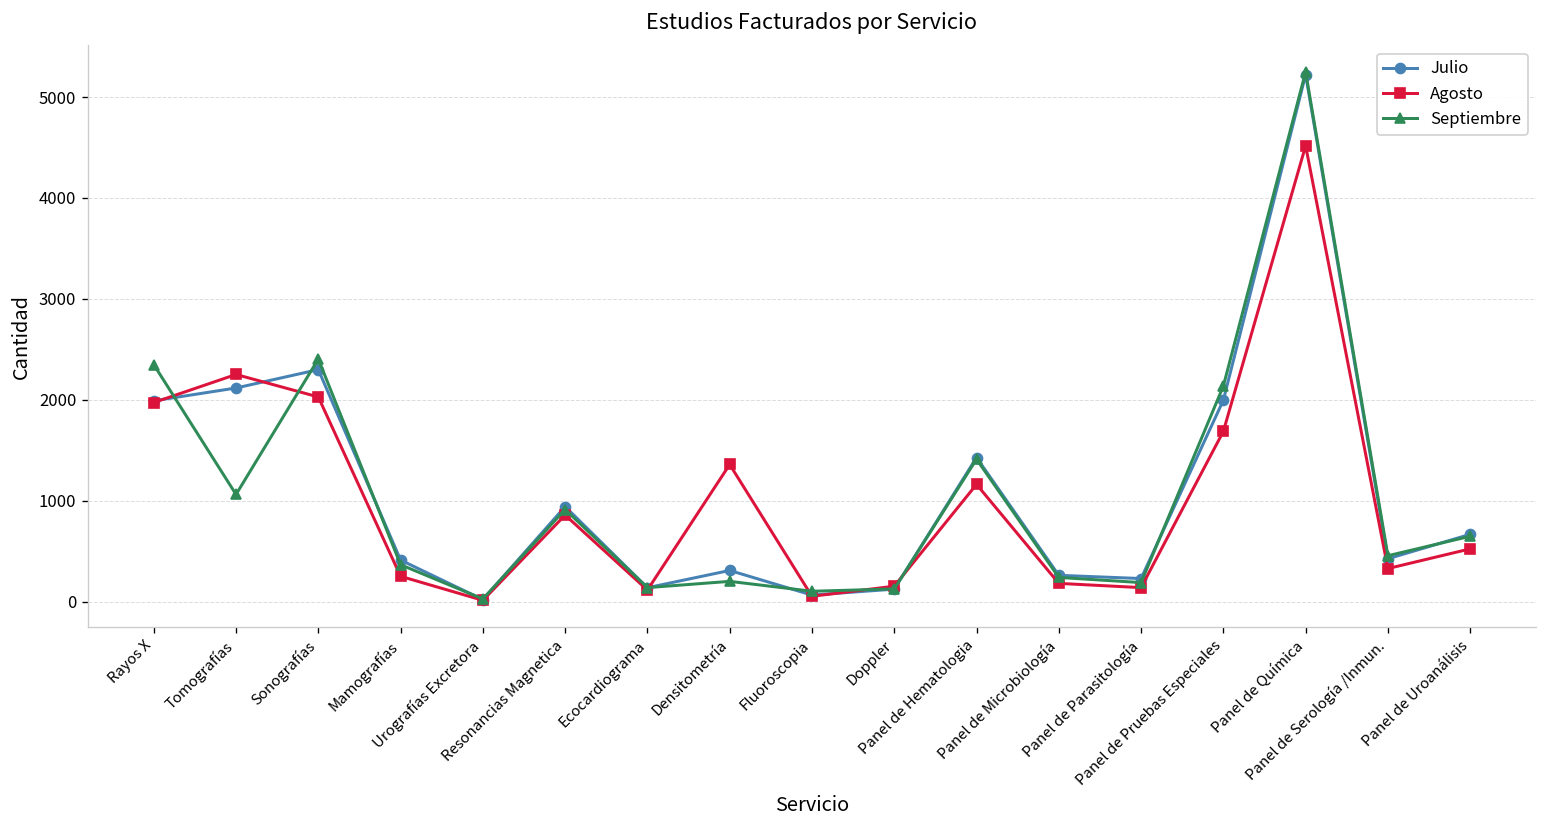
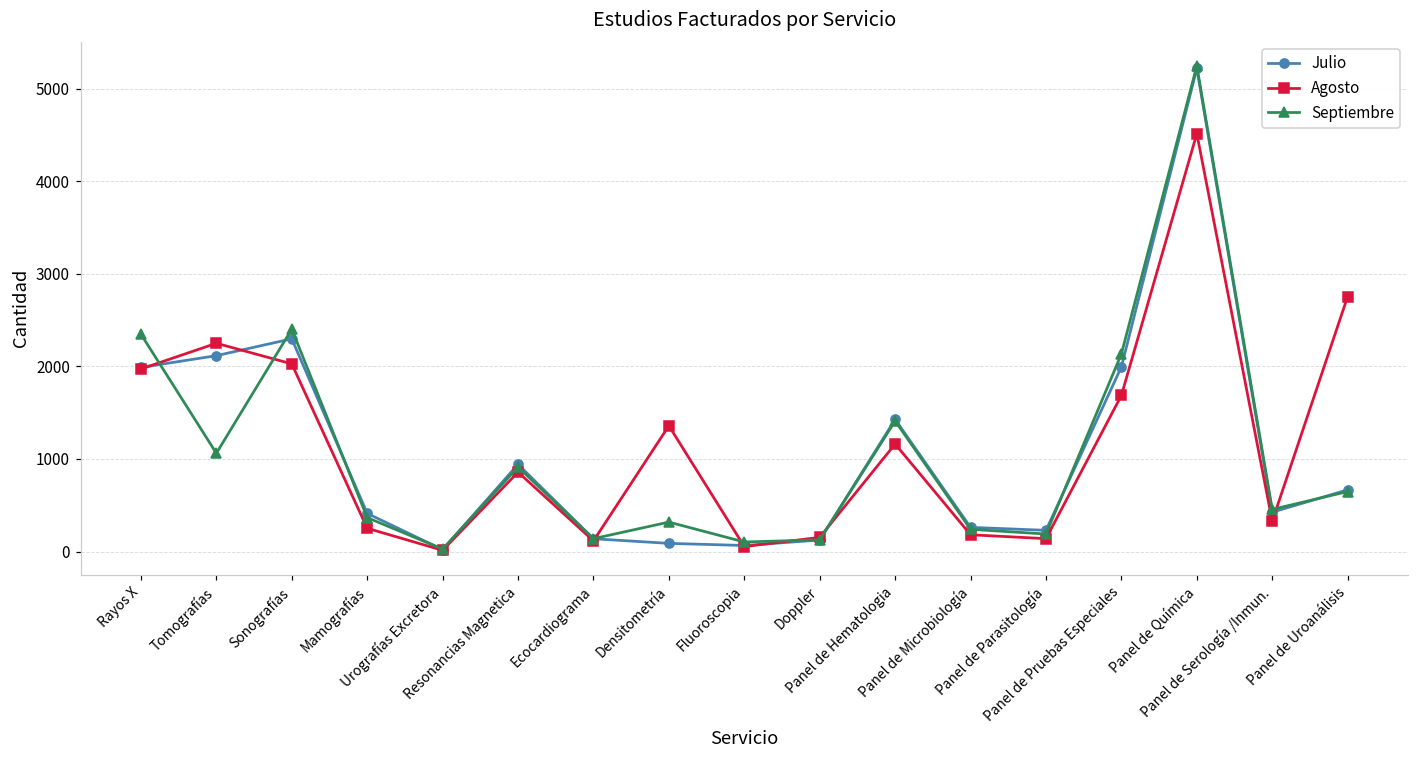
  {
    "Julio": {
      "Tomografías": 2100,
      "Sonografías": 2300,
      "Mamografías": 400,
-     "Densitometría": 300,
+     "Densitometría": 100,
      "Panel de Parasitología": 200,
      "Panel de Pruebas Especiales": 2000
    },
    "Agosto": {
      "Tomografías": 2300,
      "Sonografías": 2000,
      "Mamografías": 300,
      "Resonancias Magnetica": 900,
      "Densitometría": 1400,
      "Panel de Hematologia": 1200,
      "Panel de Microbiología": 200,
      "Panel de Parasitología": 100,
      "Panel de Pruebas Especiales": 1700,
      "Panel de Química": 4500,
      "Panel de Serología /Inmun.": 300,
-     "Panel de Uroanálisis": 500
+     "Panel de Uroanálisis": 2800
    },
    "Septiembre": {
      "Rayos X": 2300,
      "Tomografías": 1100,
      "Sonografías": 2400,
      "Mamografías": 400,
-     "Densitometría": 200,
+     "Densitometría": 300,
      "Fluoroscopia": 100,
      "Panel de Parasitología": 200,
      "Panel de Pruebas Especiales": 2100
    }
  }
